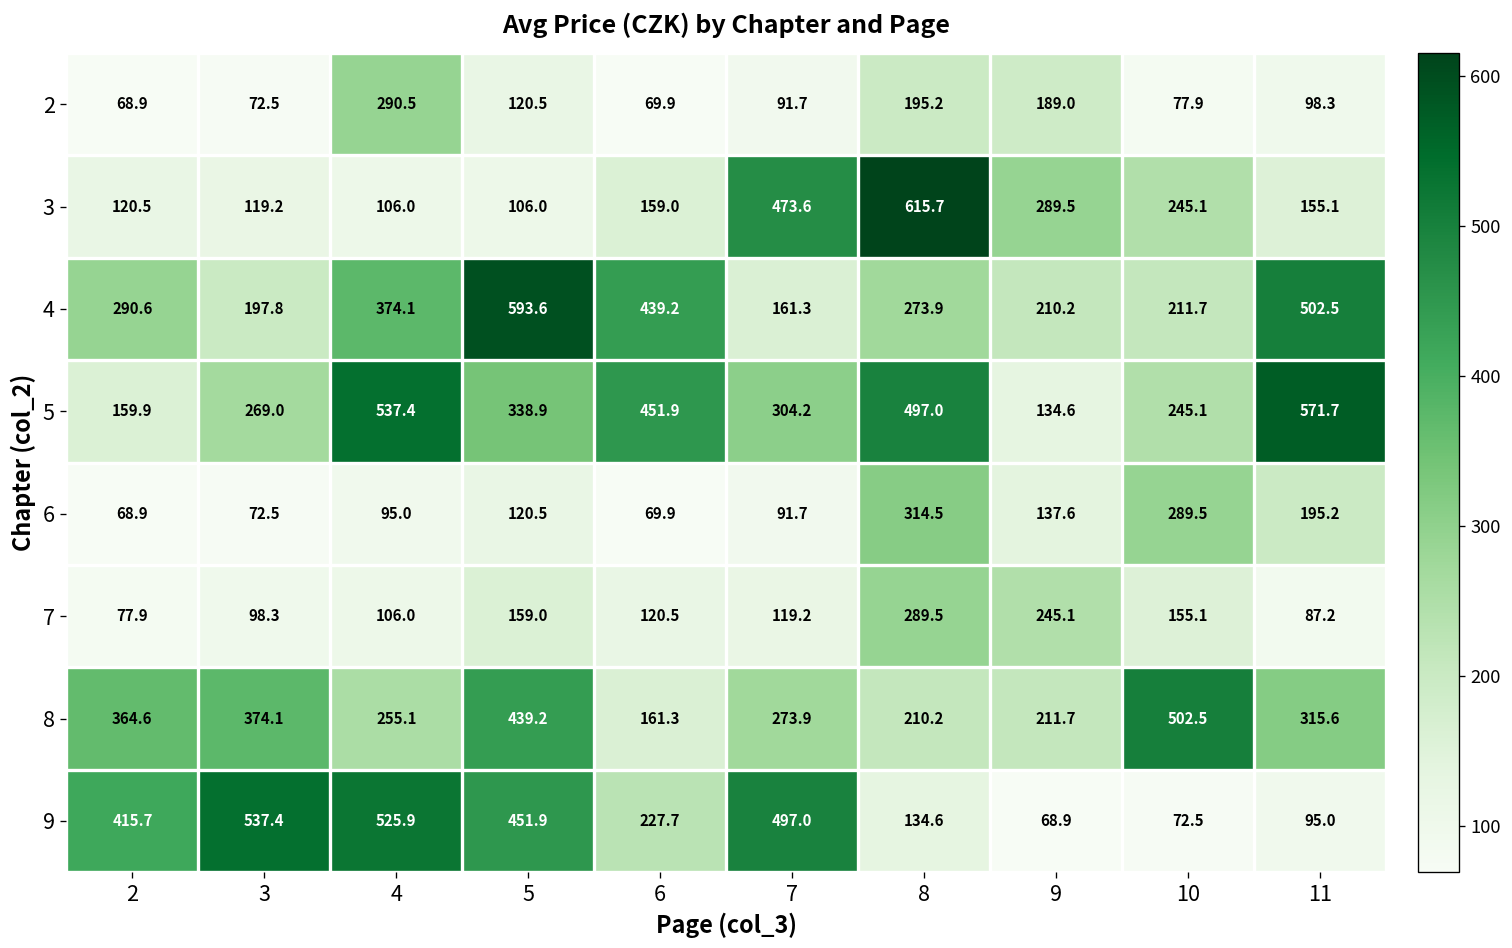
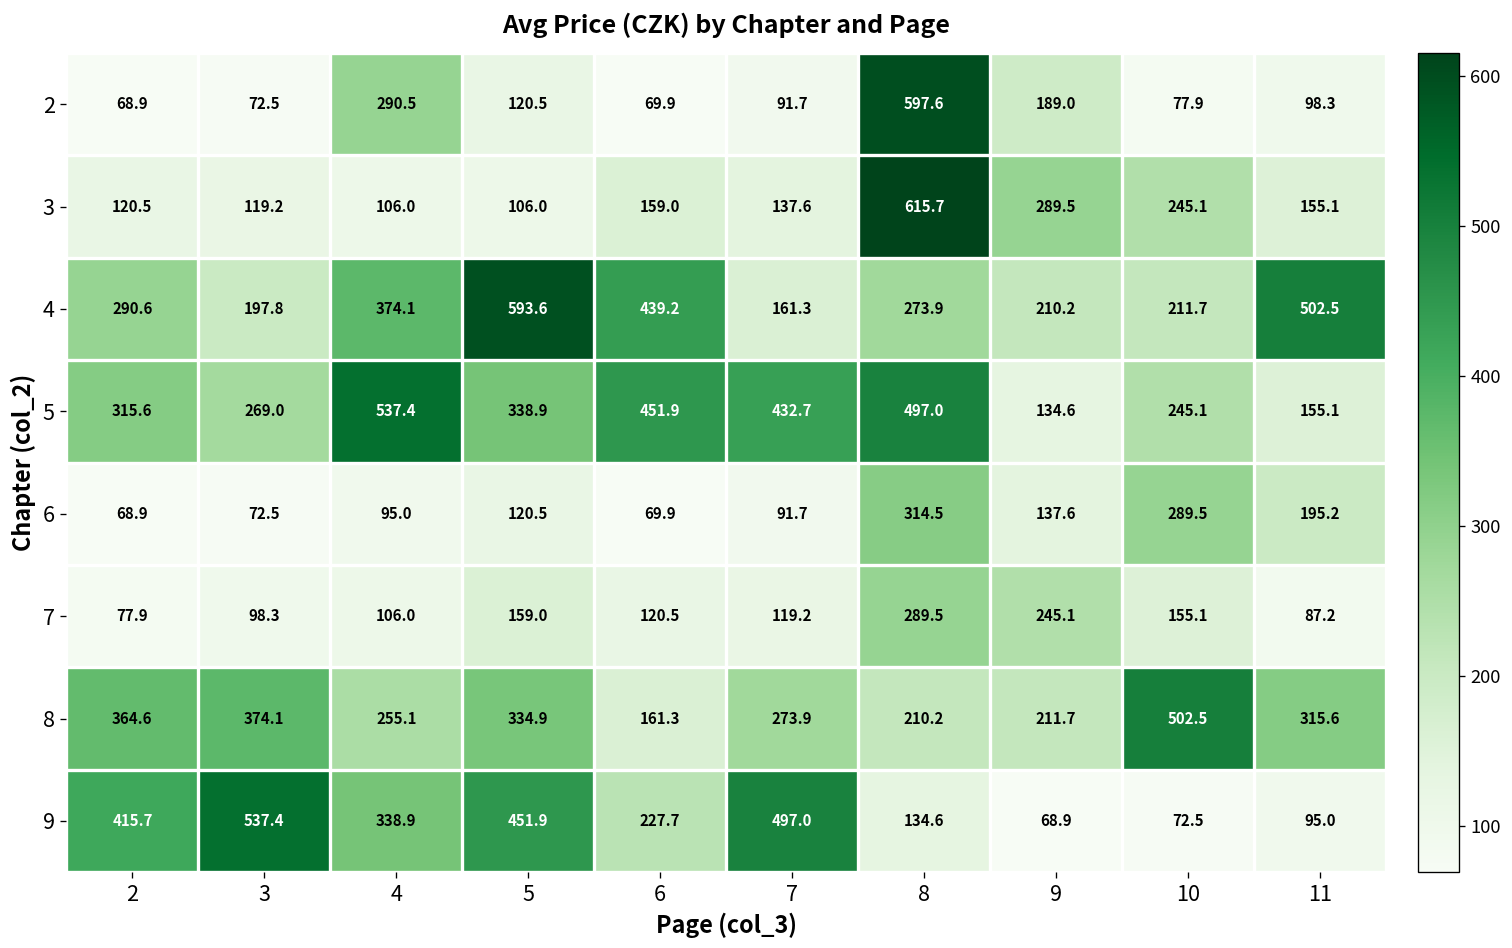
  {
    "2": {
      "2": 68.9,
      "3": 72.5,
      "4": 290.5,
      "5": 120.5,
      "6": 69.9,
      "7": 91.7,
-     "8": 195.2,
+     "8": 597.6,
      "9": 189.0,
      "10": 77.9,
      "11": 98.3
    },
    "3": {
      "2": 120.5,
      "3": 119.2,
      "4": 106.0,
      "5": 106.0,
      "6": 159.0,
-     "7": 473.6,
+     "7": 137.6,
      "8": 615.7,
      "9": 289.5,
      "10": 245.1,
      "11": 155.1
    },
    "4": {
      "2": 290.6,
      "3": 197.8,
      "4": 374.1,
      "5": 593.6,
      "6": 439.2,
      "7": 161.3,
      "8": 273.9,
      "9": 210.2,
      "10": 211.7,
      "11": 502.5
    },
    "5": {
-     "2": 159.9,
+     "2": 315.6,
      "3": 269.0,
      "4": 537.4,
      "5": 338.9,
      "6": 451.9,
-     "7": 304.2,
+     "7": 432.7,
      "8": 497.0,
      "9": 134.6,
      "10": 245.1,
-     "11": 571.7
+     "11": 155.1
    },
    "6": {
      "2": 68.9,
      "3": 72.5,
      "4": 95.0,
      "5": 120.5,
      "6": 69.9,
      "7": 91.7,
      "8": 314.5,
      "9": 137.6,
      "10": 289.5,
      "11": 195.2
    },
    "7": {
      "2": 77.9,
      "3": 98.3,
      "4": 106.0,
      "5": 159.0,
      "6": 120.5,
      "7": 119.2,
      "8": 289.5,
      "9": 245.1,
      "10": 155.1,
      "11": 87.2
    },
    "8": {
      "2": 364.6,
      "3": 374.1,
      "4": 255.1,
-     "5": 439.2,
+     "5": 334.9,
      "6": 161.3,
      "7": 273.9,
      "8": 210.2,
      "9": 211.7,
      "10": 502.5,
      "11": 315.6
    },
    "9": {
      "2": 415.7,
      "3": 537.4,
-     "4": 525.9,
+     "4": 338.9,
      "5": 451.9,
      "6": 227.7,
      "7": 497.0,
      "8": 134.6,
      "9": 68.9,
      "10": 72.5,
      "11": 95.0
    }
  }
